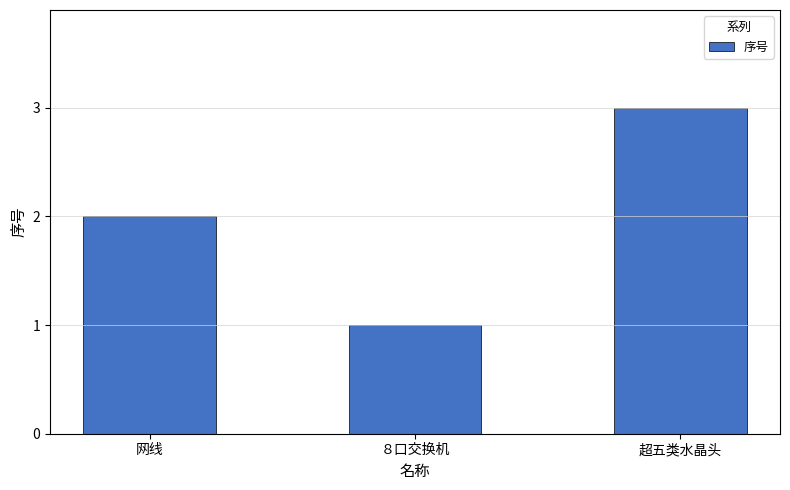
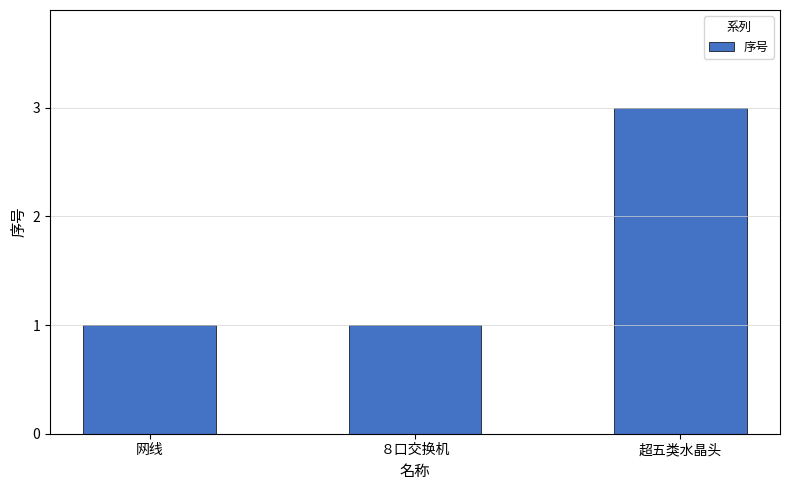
  {
-   "网线": 2,
+   "网线": 1,
    "８口交换机": 1,
    "超五类水晶头": 3
  }
